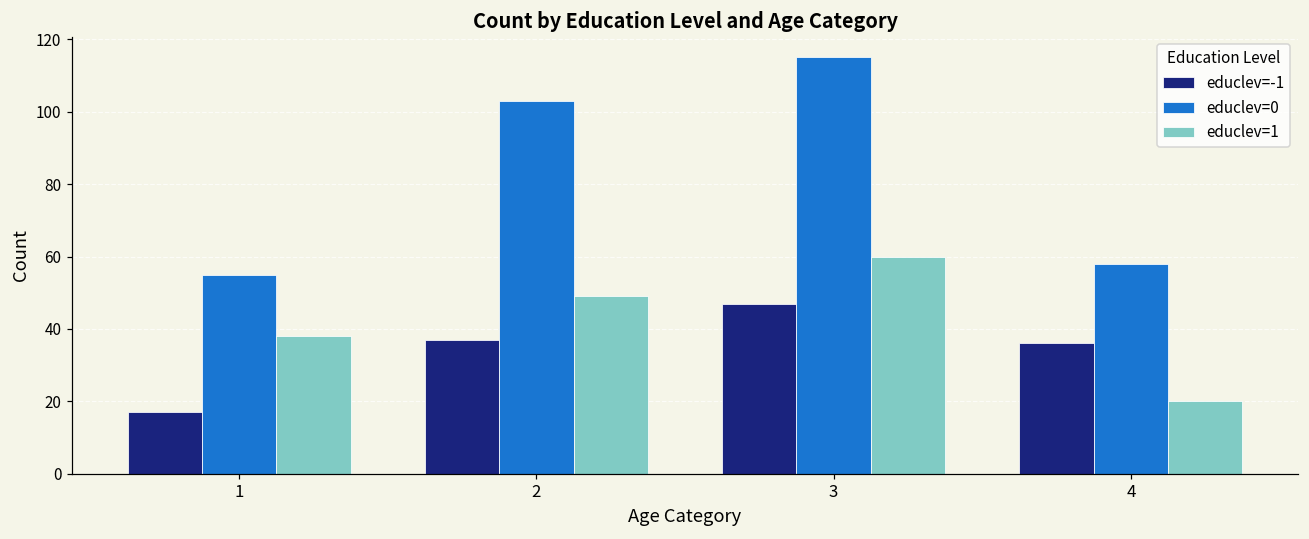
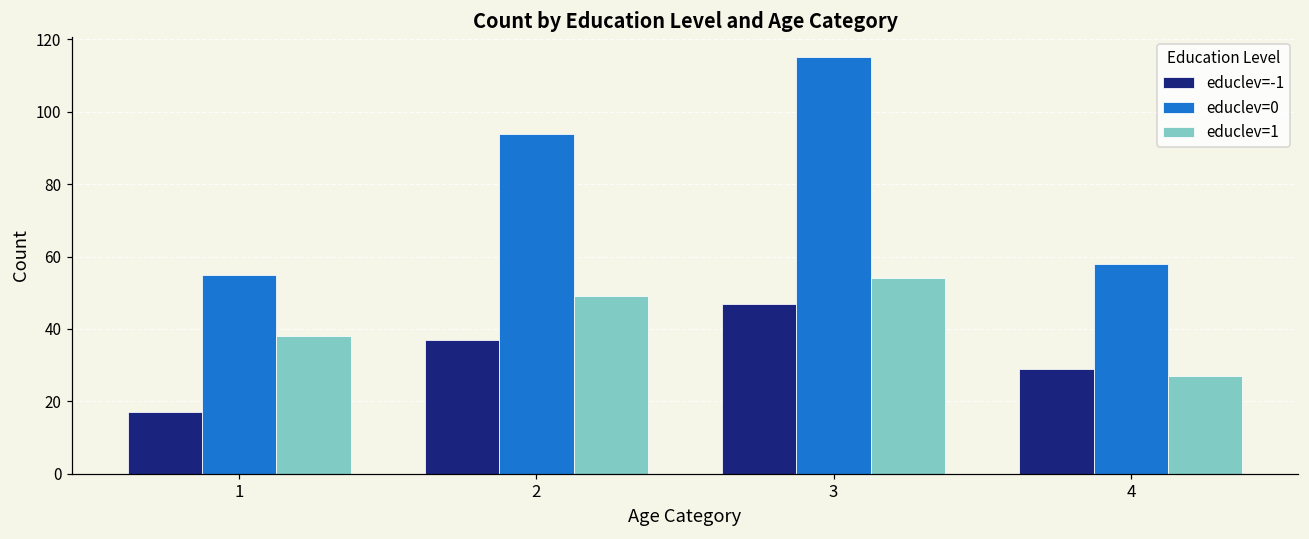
  {
    "educlev=-1": {
      "1": 17,
      "2": 37,
      "3": 47,
-     "4": 36
+     "4": 29
    },
    "educlev=0": {
      "1": 55,
-     "2": 103,
+     "2": 94,
      "3": 115,
      "4": 58
    },
    "educlev=1": {
      "1": 38,
      "2": 49,
-     "3": 60,
-     "4": 20
+     "3": 54,
+     "4": 27
    }
  }
